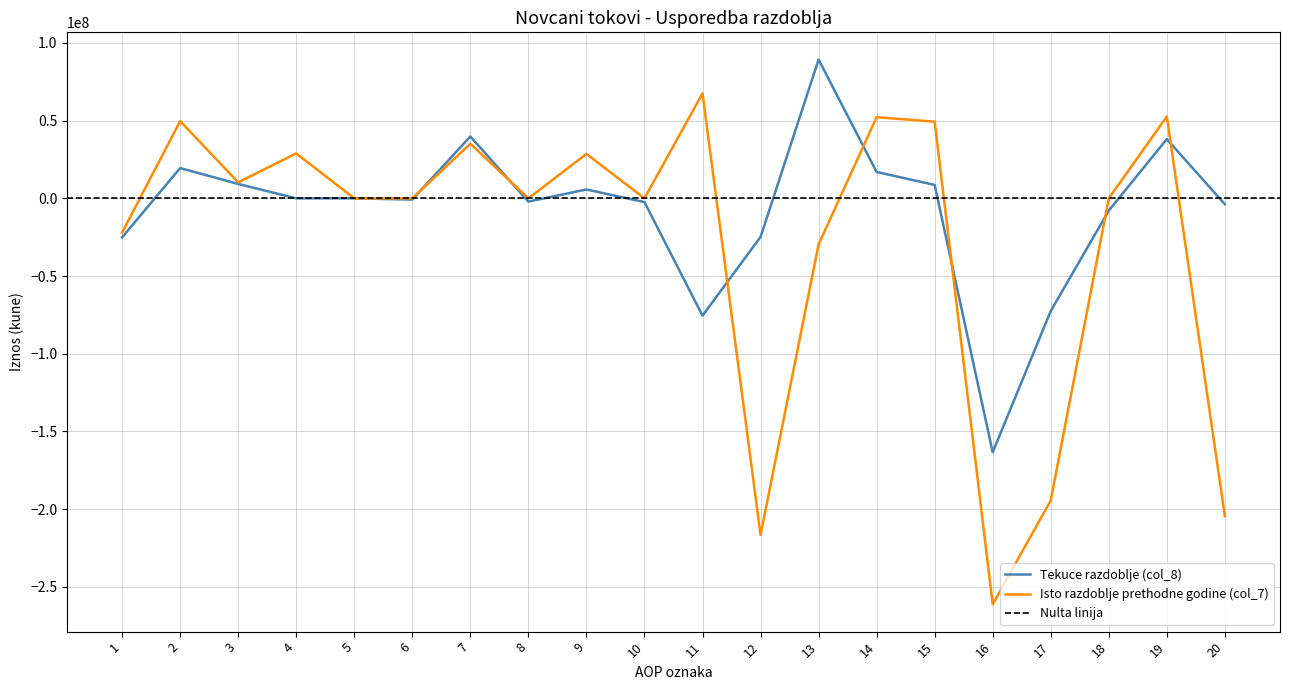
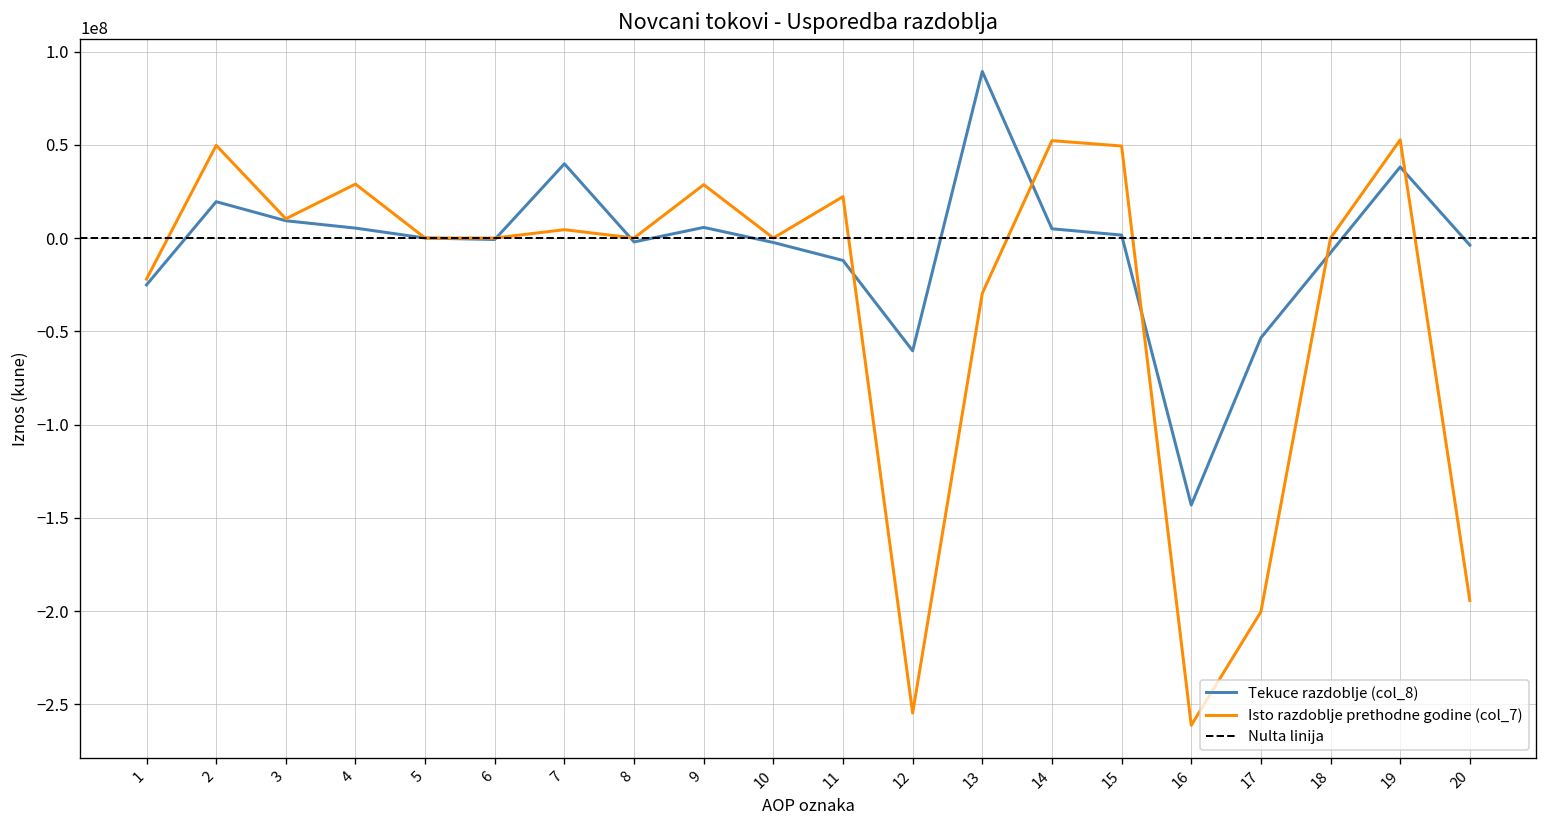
  {
    "Tekuce razdoblje (col_8)": {
      "1": -25000000,
      "2": 19000000,
-     "4": 0,
+     "4": 5000000,
      "7": 40000000,
      "8": -2000000,
      "9": 6000000,
      "10": -2000000,
-     "11": -75000000,
-     "12": -25000000,
+     "11": -12000000,
+     "12": -60000000,
      "13": 89000000,
-     "14": 17000000,
-     "15": 9000000,
-     "16": -163000000,
-     "17": -72000000,
+     "14": 5000000,
+     "15": 2000000,
+     "16": -143000000,
+     "17": -54000000,
      "18": -8000000,
      "19": 38000000,
      "20": -4000000
    },
    "Isto razdoblje prethodne godine (col_7)": {
      "1": -22000000,
      "2": 50000000,
      "4": 29000000,
-     "7": 35000000,
+     "7": 4000000,
      "8": 0,
      "9": 29000000,
      "10": 0,
-     "11": 68000000,
-     "12": -217000000,
+     "11": 22000000,
+     "12": -255000000,
      "13": -30000000,
      "14": 52000000,
      "15": 49000000,
      "16": -261000000,
-     "17": -194000000,
+     "17": -200000000,
      "18": 0,
      "19": 53000000,
-     "20": -204000000
+     "20": -194000000
    }
  }
